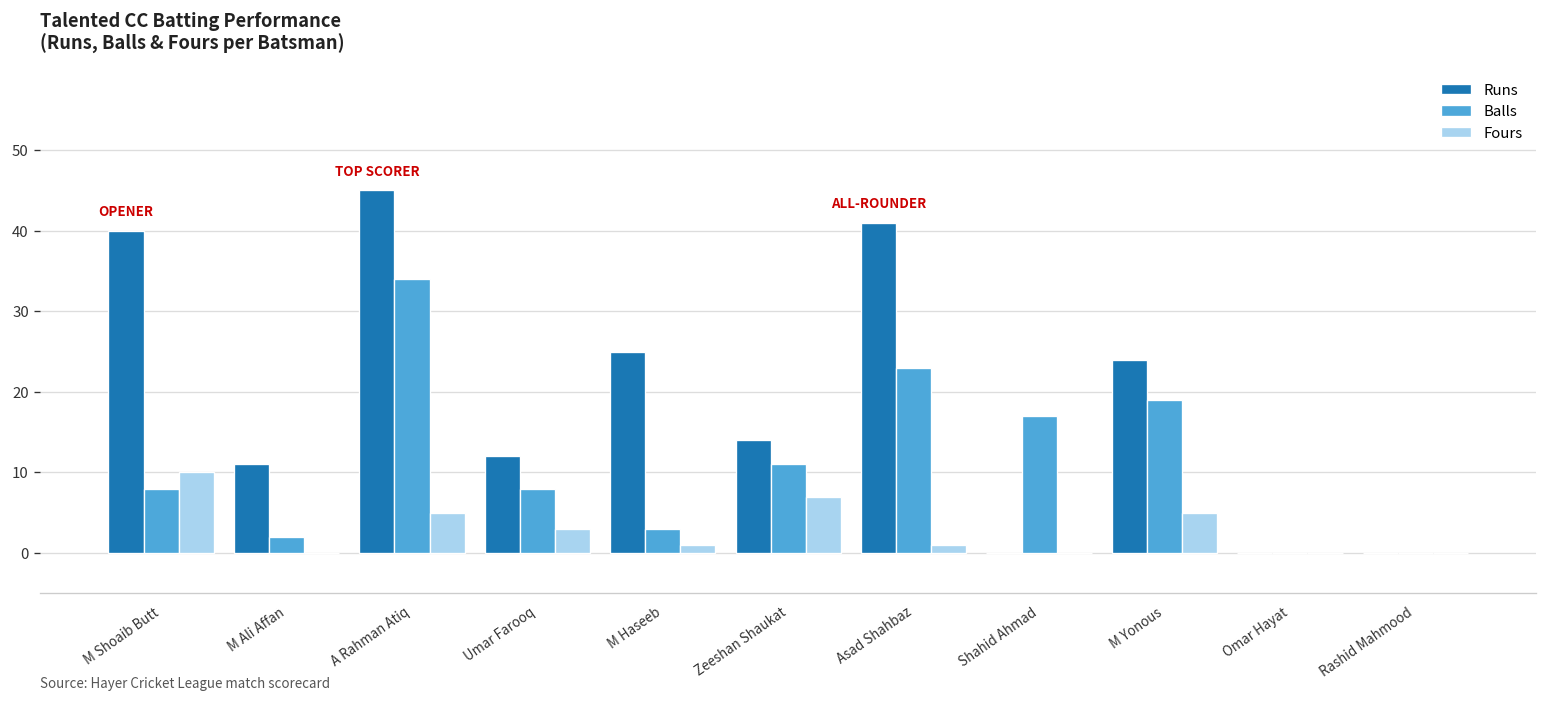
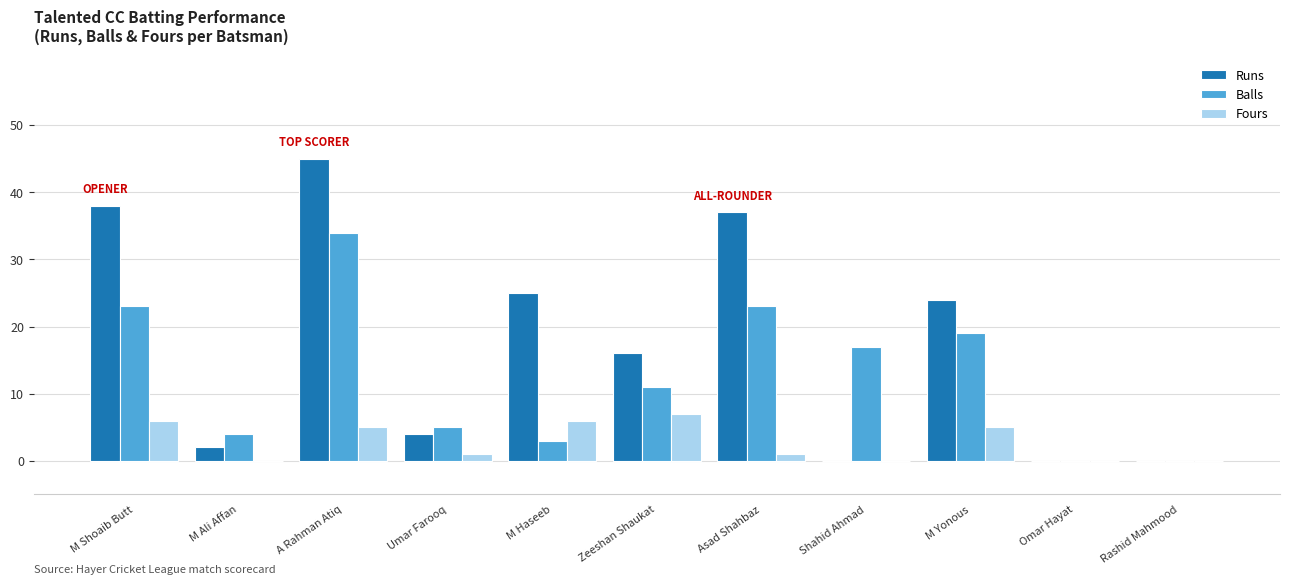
  {
    "Runs": {
-     "M Shoaib Butt": 40,
-     "M Ali Affan": 11,
+     "M Shoaib Butt": 38,
+     "M Ali Affan": 2,
      "A Rahman Atiq": 45,
-     "Umar Farooq": 12,
+     "Umar Farooq": 4,
      "M Haseeb": 25,
-     "Zeeshan Shaukat": 14,
-     "Asad Shahbaz": 41,
+     "Zeeshan Shaukat": 16,
+     "Asad Shahbaz": 37,
      "Shahid Ahmad": 0,
      "M Yonous": 24,
      "Omar Hayat": 0,
      "Rashid Mahmood": 0
    },
    "Balls": {
-     "M Shoaib Butt": 8,
-     "M Ali Affan": 2,
+     "M Shoaib Butt": 23,
+     "M Ali Affan": 4,
      "A Rahman Atiq": 34,
-     "Umar Farooq": 8,
+     "Umar Farooq": 5,
      "M Haseeb": 3,
      "Zeeshan Shaukat": 11,
      "Asad Shahbaz": 23,
      "Shahid Ahmad": 17,
      "M Yonous": 19,
      "Omar Hayat": 0,
      "Rashid Mahmood": 0
    },
    "Fours": {
-     "M Shoaib Butt": 10,
+     "M Shoaib Butt": 6,
      "M Ali Affan": 0,
      "A Rahman Atiq": 5,
-     "Umar Farooq": 3,
-     "M Haseeb": 1,
+     "Umar Farooq": 1,
+     "M Haseeb": 6,
      "Zeeshan Shaukat": 7,
      "Asad Shahbaz": 1,
      "Shahid Ahmad": 0,
      "M Yonous": 5,
      "Omar Hayat": 0,
      "Rashid Mahmood": 0
    }
  }
